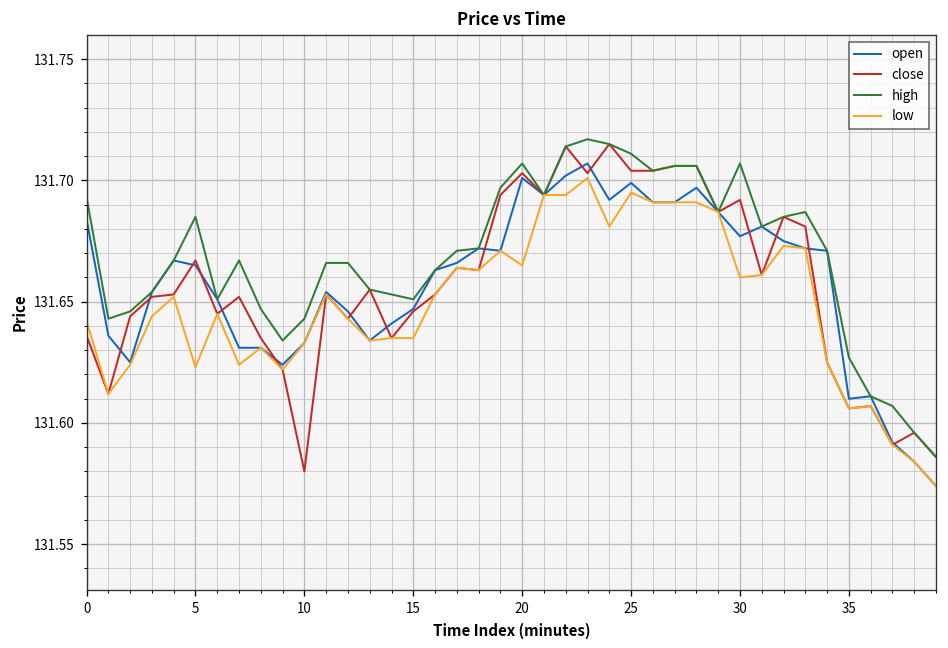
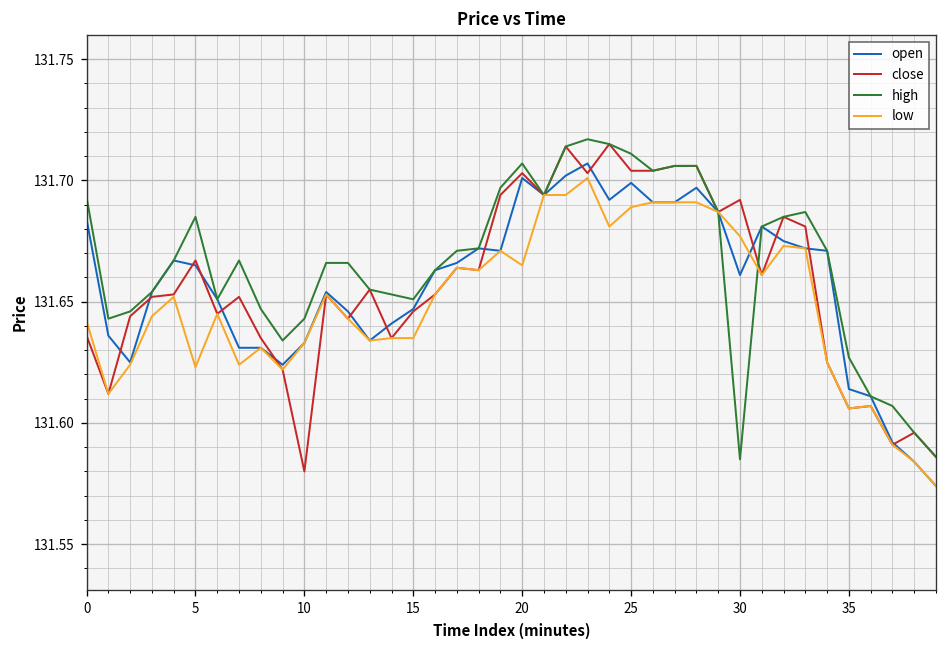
  {
    "open": {
      "0": 131.684,
      "5": 131.665,
      "20": 131.701,
      "25": 131.699,
-     "30": 131.677,
-     "35": 131.610
+     "30": 131.661,
+     "35": 131.614
    },
    "close": {
      "0": 131.636,
      "5": 131.667,
      "10": 131.580,
      "20": 131.703,
      "25": 131.704,
      "30": 131.692
    },
    "high": {
      "0": 131.693,
      "5": 131.685,
      "10": 131.643,
      "15": 131.651,
      "20": 131.707,
      "25": 131.711,
-     "30": 131.707,
+     "30": 131.585,
      "35": 131.627
    },
    "low": {
      "0": 131.642,
      "5": 131.623,
      "15": 131.635,
      "20": 131.665,
-     "25": 131.695,
-     "30": 131.660
+     "25": 131.689,
+     "30": 131.677
    }
  }
